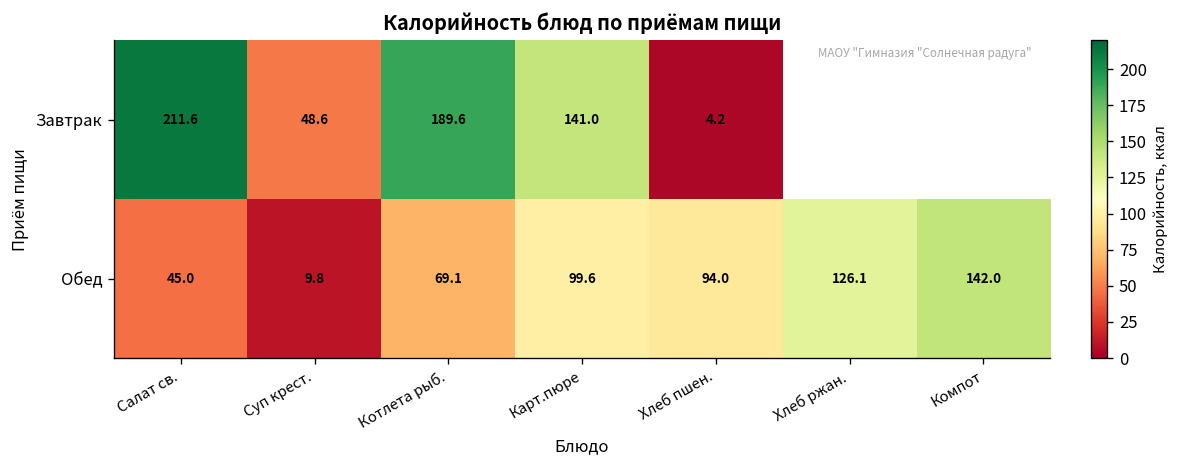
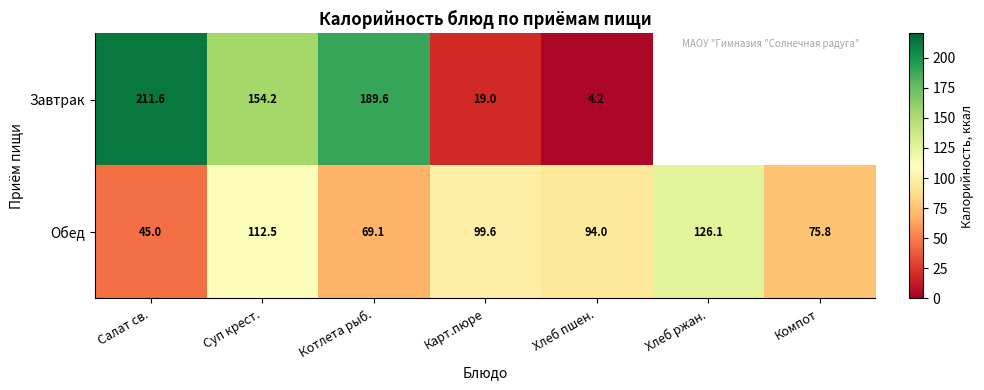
  {
    "Завтрак": {
      "Салат св.": 211.6,
-     "Суп крест.": 48.6,
+     "Суп крест.": 154.2,
      "Котлета рыб.": 189.6,
-     "Карт.пюре": 141.0,
+     "Карт.пюре": 19.0,
      "Хлеб пшен.": 4.2
    },
    "Обед": {
      "Салат св.": 45.0,
-     "Суп крест.": 9.8,
+     "Суп крест.": 112.5,
      "Котлета рыб.": 69.1,
      "Карт.пюре": 99.6,
      "Хлеб пшен.": 94.0,
      "Хлеб ржан.": 126.1,
-     "Компот": 142.0
+     "Компот": 75.8
    }
  }
